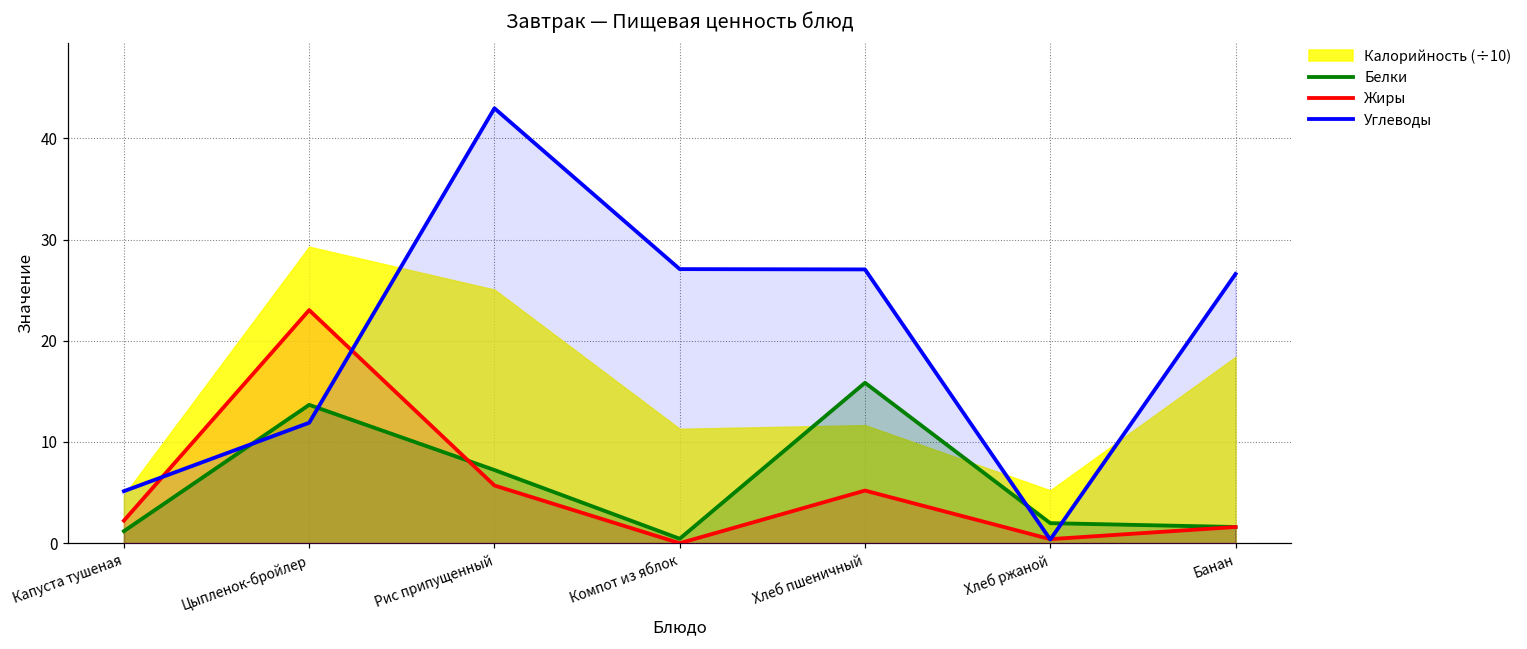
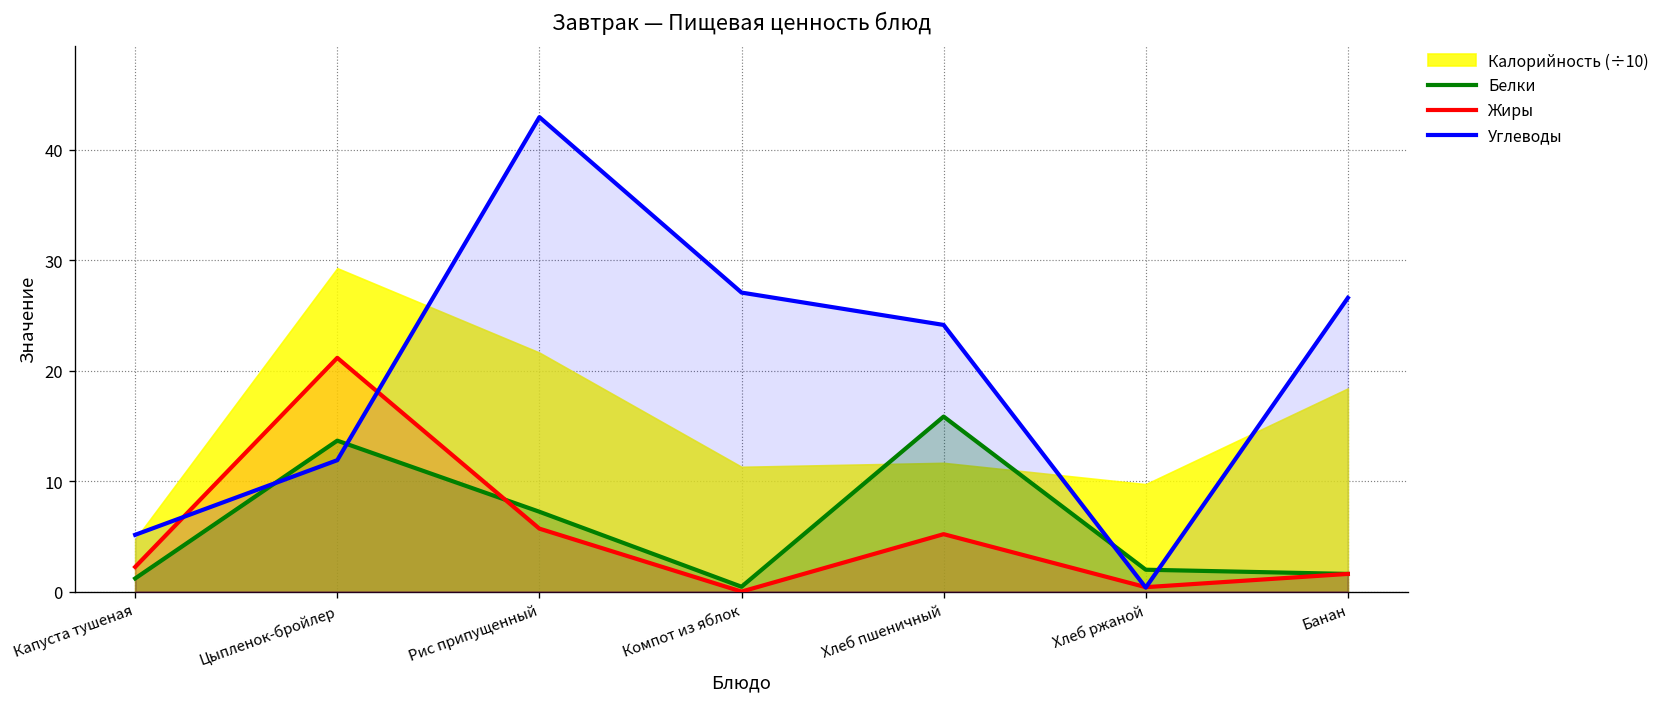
  {
    "Белки": {
      "Капуста тушеная": 1,
      "Цыпленок-бройлер": 14,
      "Рис припущенный": 7,
      "Компот из яблок": 0,
      "Хлеб пшеничный": 16,
      "Хлеб ржаной": 2
    },
    "Калорийность (÷10)": {
      "Капуста тушеная": 5,
      "Цыпленок-бройлер": 29,
-     "Рис припущенный": 25,
+     "Рис припущенный": 22,
      "Компот из яблок": 11,
      "Хлеб пшеничный": 12,
-     "Хлеб ржаной": 5,
+     "Хлеб ржаной": 10,
      "Банан": 18
    },
    "Жиры": {
      "Капуста тушеная": 2,
-     "Цыпленок-бройлер": 23,
+     "Цыпленок-бройлер": 21,
      "Рис припущенный": 6,
      "Компот из яблок": 0,
      "Хлеб пшеничный": 5
    },
    "Углеводы": {
      "Капуста тушеная": 5,
      "Цыпленок-бройлер": 12,
      "Рис припущенный": 43,
      "Компот из яблок": 27,
-     "Хлеб пшеничный": 27,
+     "Хлеб пшеничный": 24,
      "Банан": 27
    }
  }
